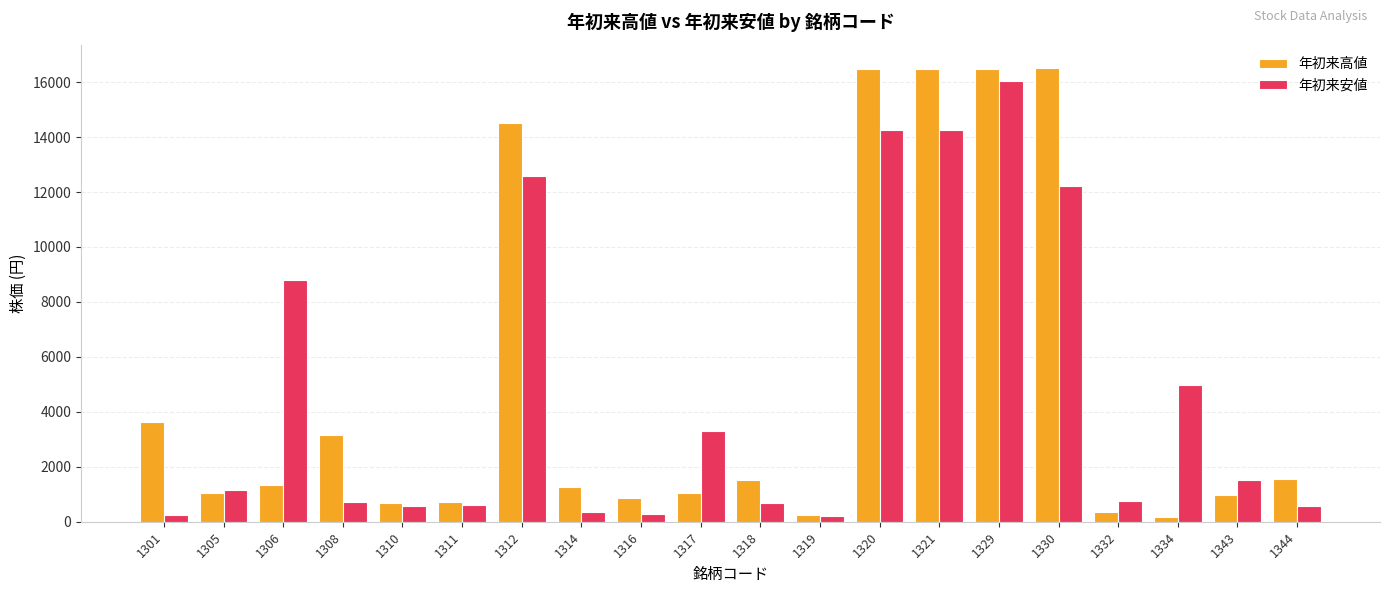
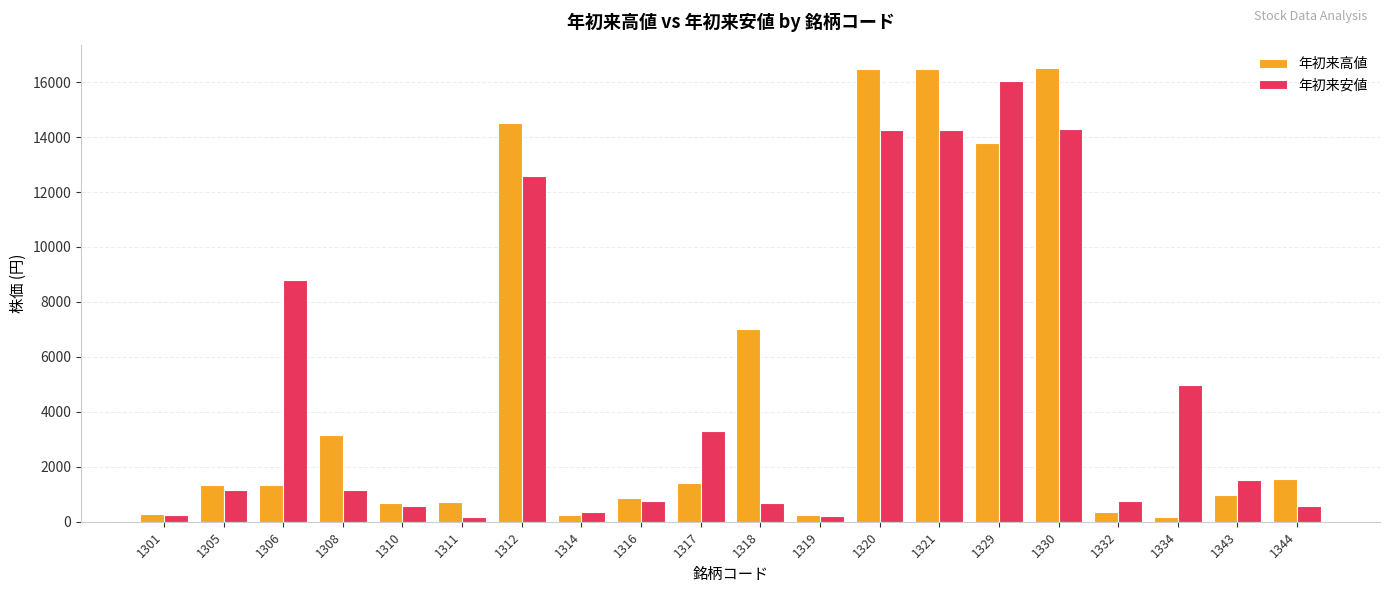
  {
    "年初来高値": {
-     "1301": 3600,
-     "1305": 1100,
+     "1301": 300,
+     "1305": 1300,
      "1306": 1300,
      "1308": 3200,
      "1310": 700,
      "1311": 700,
      "1312": 14500,
-     "1314": 1300,
+     "1314": 200,
      "1316": 900,
-     "1317": 1100,
-     "1318": 1500,
+     "1317": 1400,
+     "1318": 7000,
      "1319": 200,
      "1320": 16500,
      "1321": 16500,
-     "1329": 16500,
+     "1329": 13800,
      "1330": 16500,
      "1332": 300,
      "1334": 200,
      "1343": 1000,
      "1344": 1500
    },
    "年初来安値": {
      "1301": 300,
      "1305": 1200,
      "1306": 8800,
-     "1308": 700,
+     "1308": 1100,
      "1310": 600,
-     "1311": 600,
+     "1311": 200,
      "1312": 12600,
      "1314": 300,
-     "1316": 300,
+     "1316": 800,
      "1317": 3300,
      "1318": 700,
      "1319": 200,
      "1320": 14300,
      "1321": 14300,
      "1329": 16000,
-     "1330": 12200,
+     "1330": 14300,
      "1332": 700,
      "1334": 5000,
      "1343": 1500,
      "1344": 600
    }
  }
